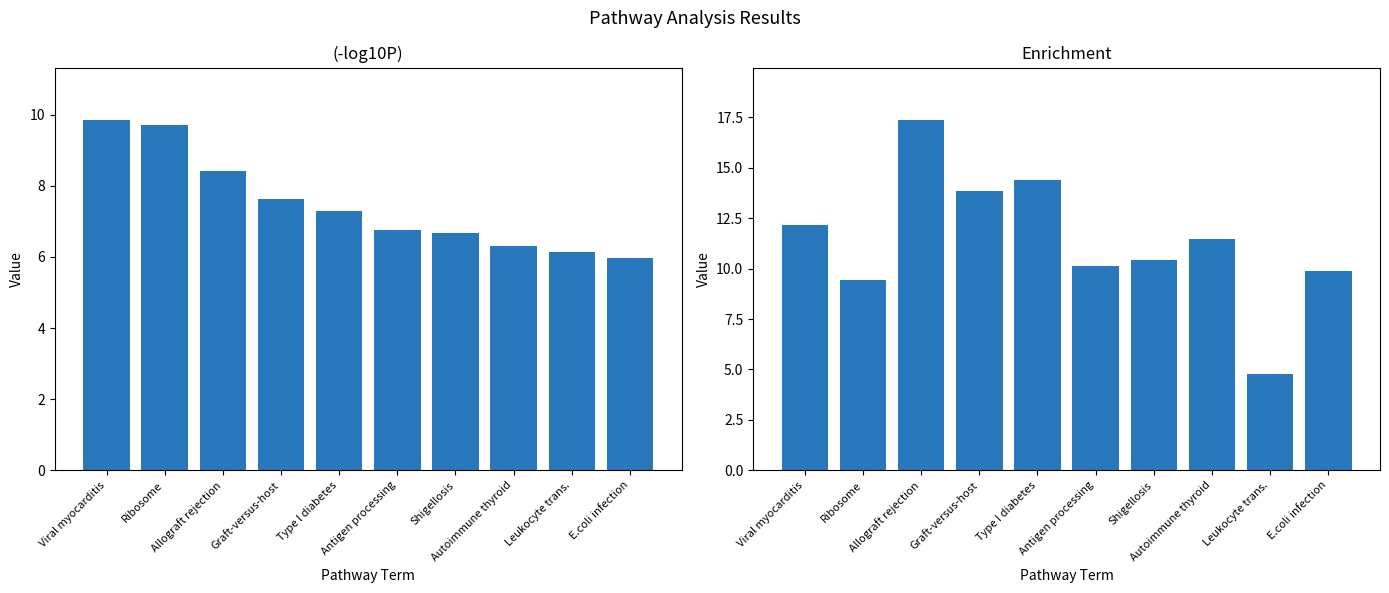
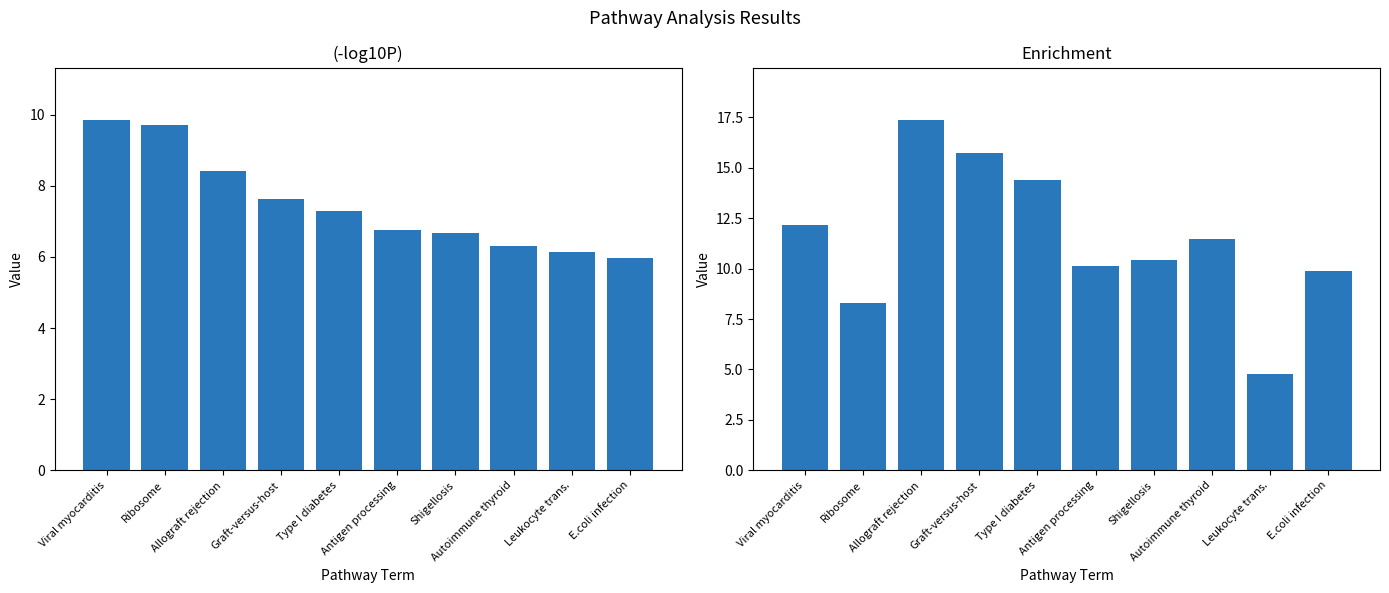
  {
    "(-log10P)": {
      "Viral myocarditis": 9.8,
      "Ribosome": 9.7,
      "Allograft rejection": 8.4,
      "Graft-versus-host": 7.6,
      "Type I diabetes": 7.3,
      "Antigen processing": 6.7,
      "Shigellosis": 6.7,
      "Autoimmune thyroid": 6.3,
      "Leukocyte trans.": 6.1,
      "E.coli infection": 6.0
    },
    "Enrichment": {
      "Viral myocarditis": 12.2,
-     "Ribosome": 9.4,
+     "Ribosome": 8.3,
      "Allograft rejection": 17.4,
-     "Graft-versus-host": 13.8,
+     "Graft-versus-host": 15.7,
      "Type I diabetes": 14.4,
      "Antigen processing": 10.1,
      "Shigellosis": 10.4,
      "Autoimmune thyroid": 11.5,
      "Leukocyte trans.": 4.8,
      "E.coli infection": 9.9
    }
  }
